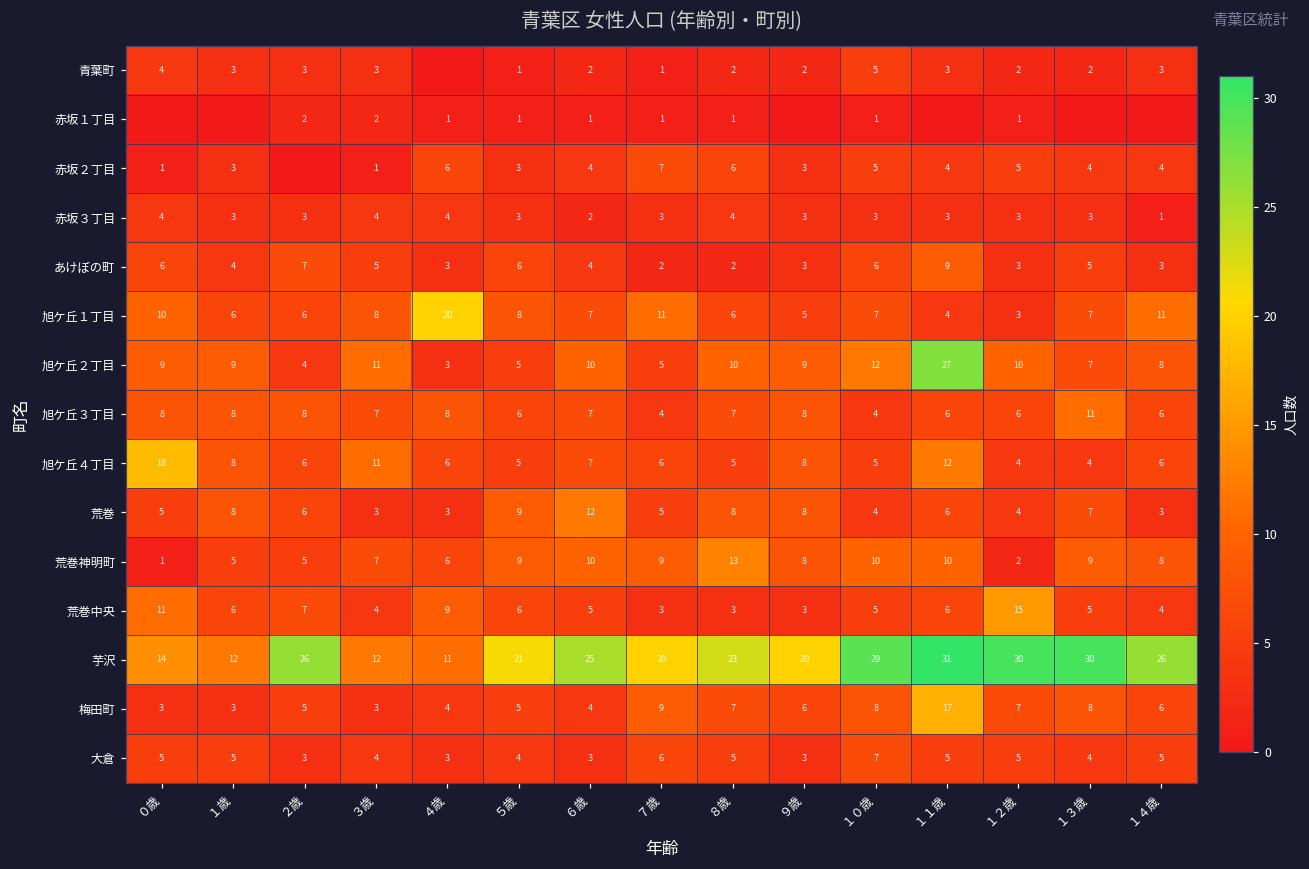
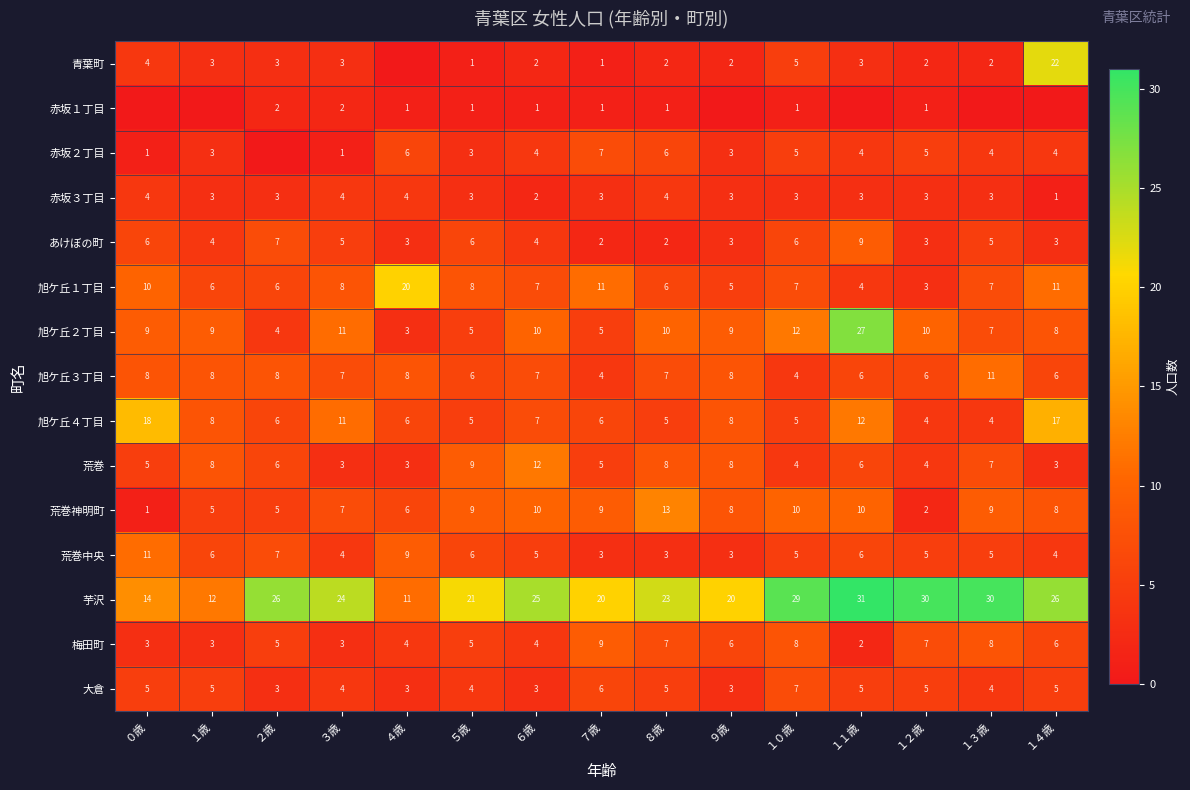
  {
    "青葉町": {
      "０歳": 4,
      "１歳": 3,
      "２歳": 3,
      "３歳": 3,
      "５歳": 1,
      "６歳": 2,
      "７歳": 1,
      "８歳": 2,
      "９歳": 2,
      "１０歳": 5,
      "１１歳": 3,
      "１２歳": 2,
      "１３歳": 2,
-     "１４歳": 3
+     "１４歳": 22
    },
    "旭ケ丘４丁目": {
      "０歳": 18,
      "１歳": 8,
      "２歳": 6,
      "３歳": 11,
      "４歳": 6,
      "５歳": 5,
      "６歳": 7,
      "７歳": 6,
      "８歳": 5,
      "９歳": 8,
      "１０歳": 5,
      "１１歳": 12,
      "１２歳": 4,
      "１３歳": 4,
-     "１４歳": 6
+     "１４歳": 17
    },
    "荒巻中央": {
      "０歳": 11,
      "１歳": 6,
      "２歳": 7,
      "３歳": 4,
      "４歳": 9,
      "５歳": 6,
      "６歳": 5,
      "７歳": 3,
      "８歳": 3,
      "９歳": 3,
      "１０歳": 5,
      "１１歳": 6,
-     "１２歳": 15,
+     "１２歳": 5,
      "１３歳": 5,
      "１４歳": 4
    },
    "芋沢": {
      "０歳": 14,
      "１歳": 12,
      "２歳": 26,
-     "３歳": 12,
+     "３歳": 24,
      "４歳": 11,
      "５歳": 21,
      "６歳": 25,
      "７歳": 20,
      "８歳": 23,
      "９歳": 20,
      "１０歳": 29,
      "１１歳": 31,
      "１２歳": 30,
      "１３歳": 30,
      "１４歳": 26
    },
    "梅田町": {
      "０歳": 3,
      "１歳": 3,
      "２歳": 5,
      "３歳": 3,
      "４歳": 4,
      "５歳": 5,
      "６歳": 4,
      "７歳": 9,
      "８歳": 7,
      "９歳": 6,
      "１０歳": 8,
-     "１１歳": 17,
+     "１１歳": 2,
      "１２歳": 7,
      "１３歳": 8,
      "１４歳": 6
    }
  }
